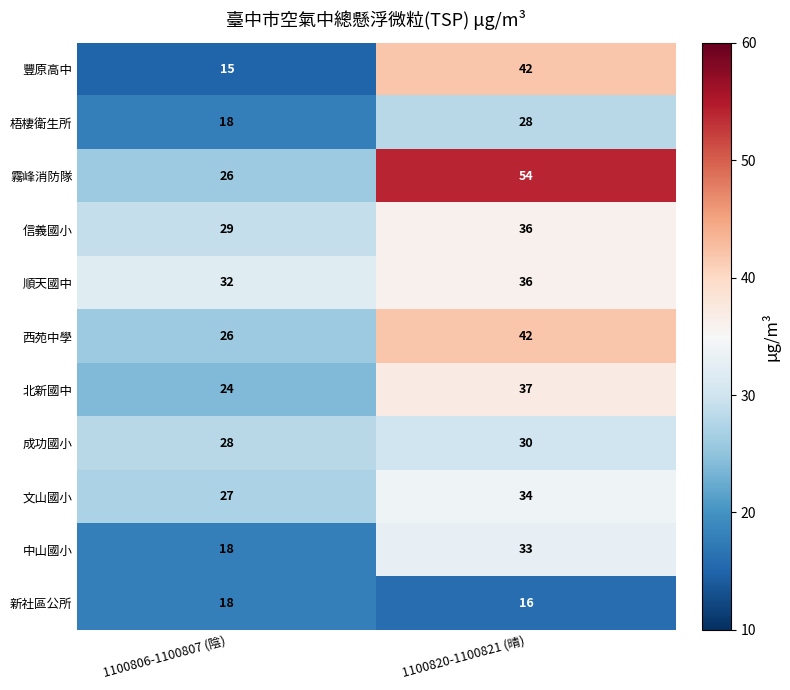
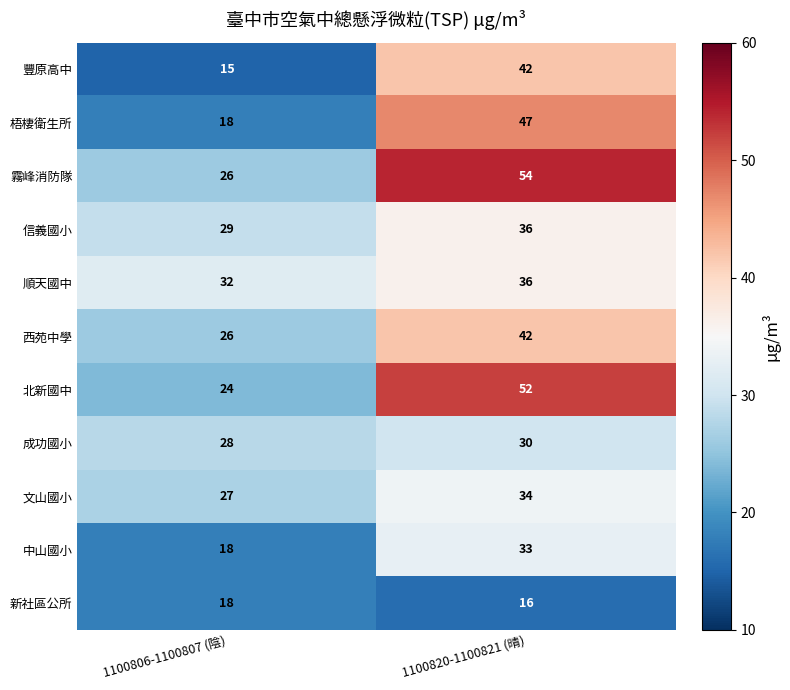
  {
    "豐原高中": {
      "1100806-1100807 (陰)": 15,
      "1100820-1100821 (晴)": 42
    },
    "梧棲衛生所": {
      "1100806-1100807 (陰)": 18,
-     "1100820-1100821 (晴)": 28
+     "1100820-1100821 (晴)": 47
    },
    "霧峰消防隊": {
      "1100806-1100807 (陰)": 26,
      "1100820-1100821 (晴)": 54
    },
    "信義國小": {
      "1100806-1100807 (陰)": 29,
      "1100820-1100821 (晴)": 36
    },
    "順天國中": {
      "1100806-1100807 (陰)": 32,
      "1100820-1100821 (晴)": 36
    },
    "西苑中學": {
      "1100806-1100807 (陰)": 26,
      "1100820-1100821 (晴)": 42
    },
    "北新國中": {
      "1100806-1100807 (陰)": 24,
-     "1100820-1100821 (晴)": 37
+     "1100820-1100821 (晴)": 52
    },
    "成功國小": {
      "1100806-1100807 (陰)": 28,
      "1100820-1100821 (晴)": 30
    },
    "文山國小": {
      "1100806-1100807 (陰)": 27,
      "1100820-1100821 (晴)": 34
    },
    "中山國小": {
      "1100806-1100807 (陰)": 18,
      "1100820-1100821 (晴)": 33
    },
    "新社區公所": {
      "1100806-1100807 (陰)": 18,
      "1100820-1100821 (晴)": 16
    }
  }
